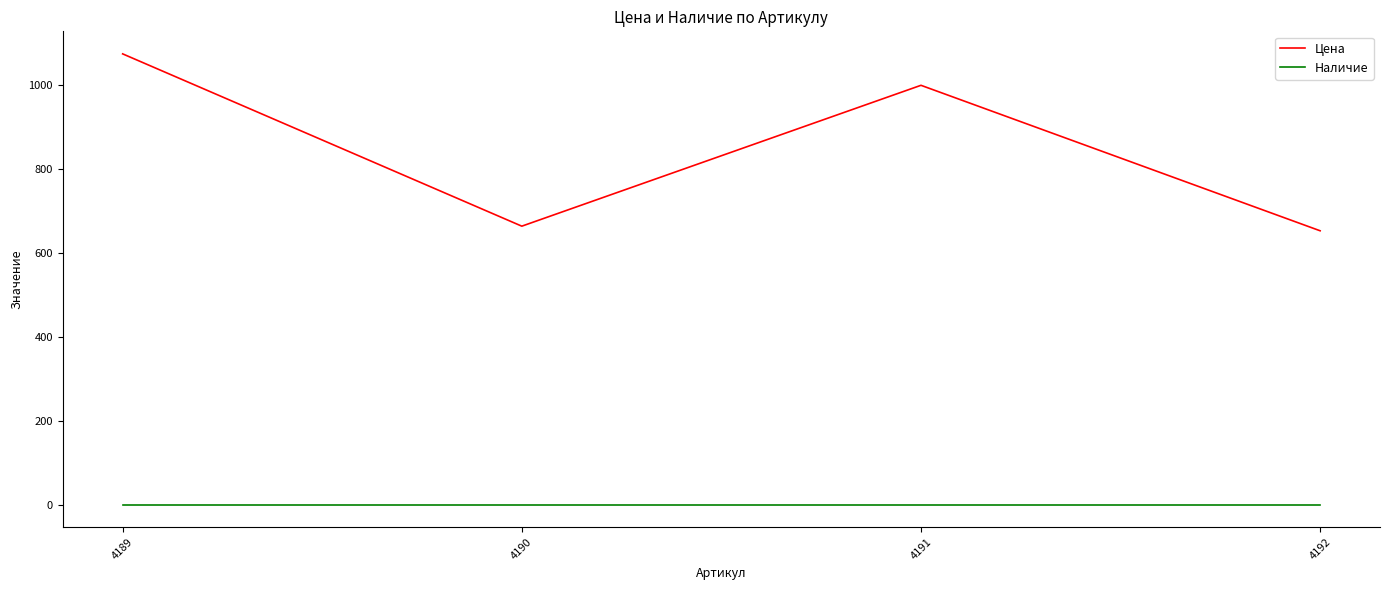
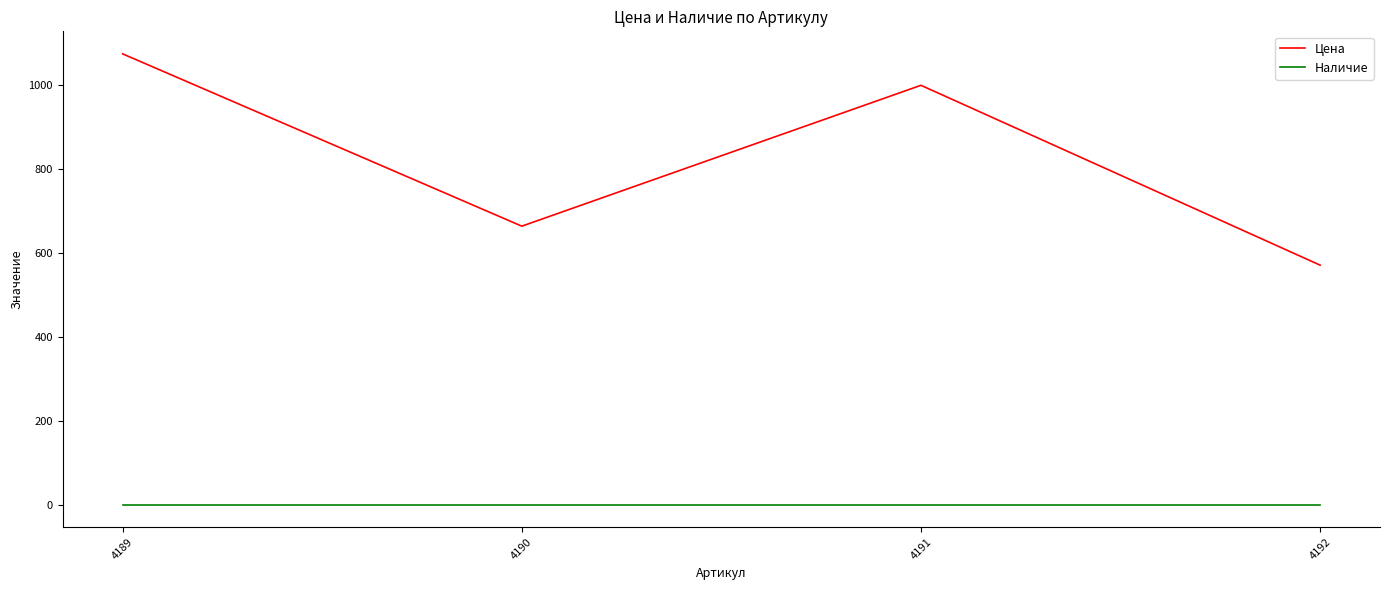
  {
    "Цена": {
      "4189": 1080,
      "4190": 660,
      "4191": 1000,
-     "4192": 650
+     "4192": 570
    },
    "Наличие": {
      "4189": 0,
      "4190": 0,
      "4191": 0,
      "4192": 0
    }
  }
